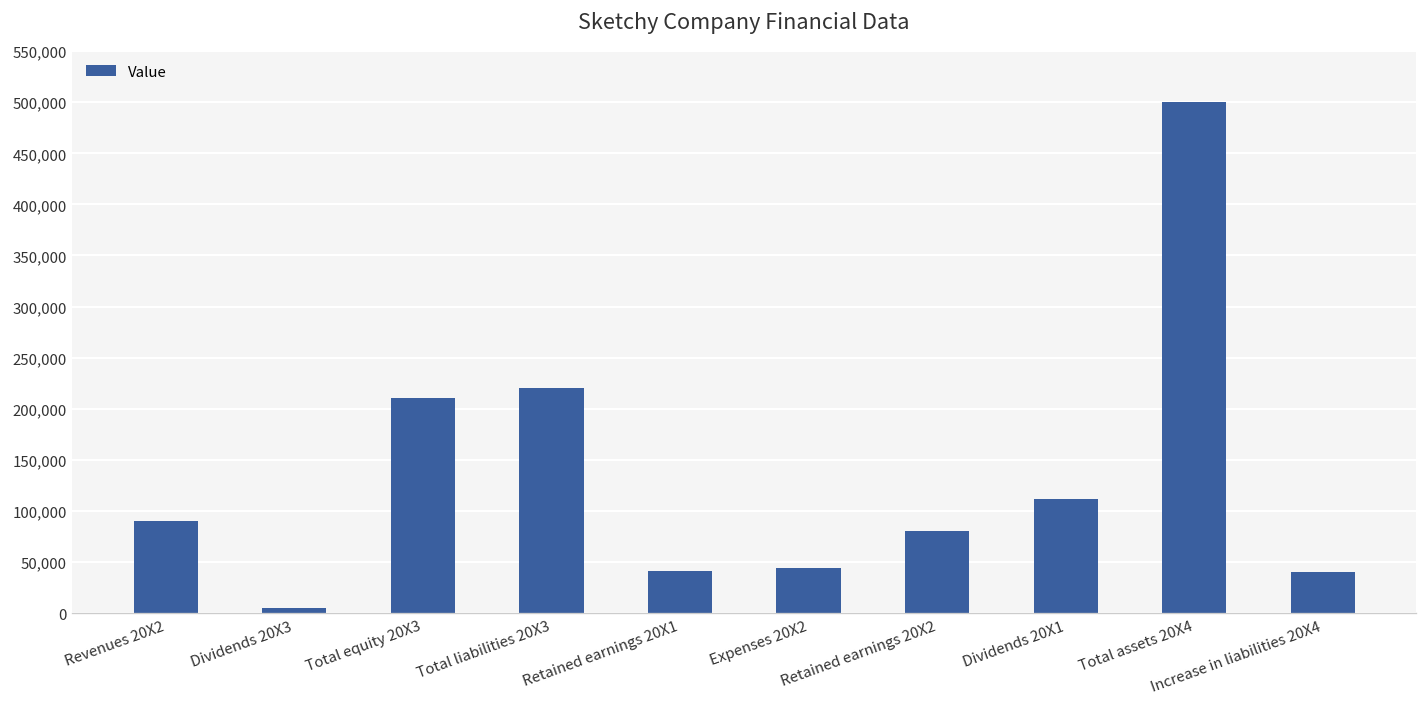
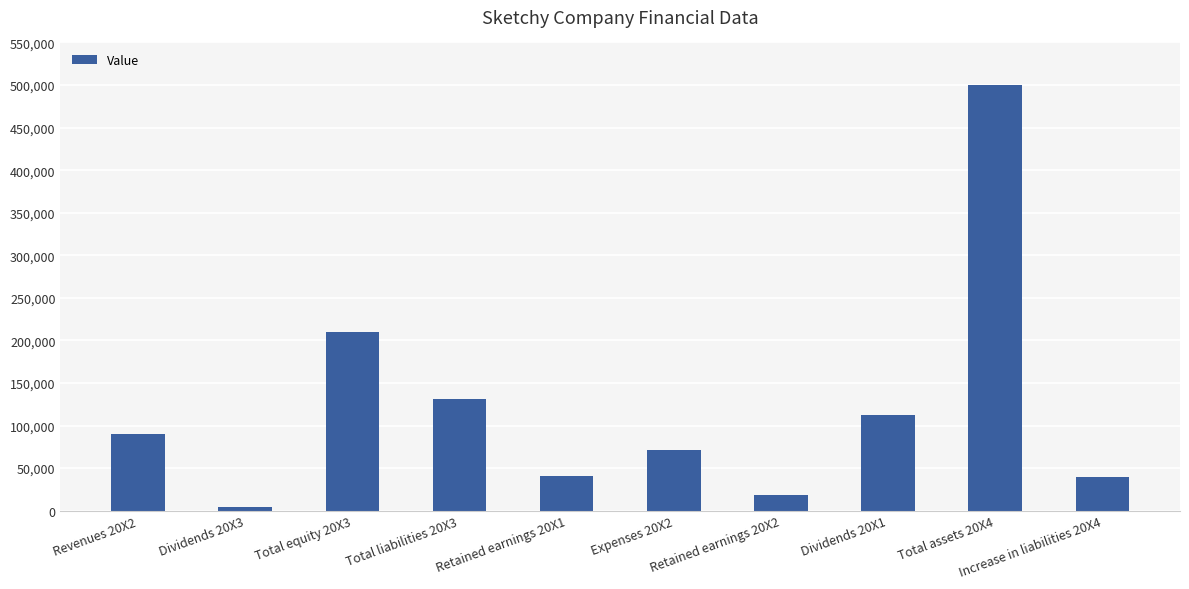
  {
    "Revenues 20X2": "90,000",
    "Dividends 20X3": "0",
    "Total equity 20X3": "210,000",
-   "Total liabilities 20X3": "220,000",
+   "Total liabilities 20X3": "130,000",
    "Retained earnings 20X1": "40,000",
-   "Expenses 20X2": "40,000",
-   "Retained earnings 20X2": "80,000",
+   "Expenses 20X2": "70,000",
+   "Retained earnings 20X2": "20,000",
    "Dividends 20X1": "110,000",
    "Total assets 20X4": "500,000",
    "Increase in liabilities 20X4": "40,000"
  }
